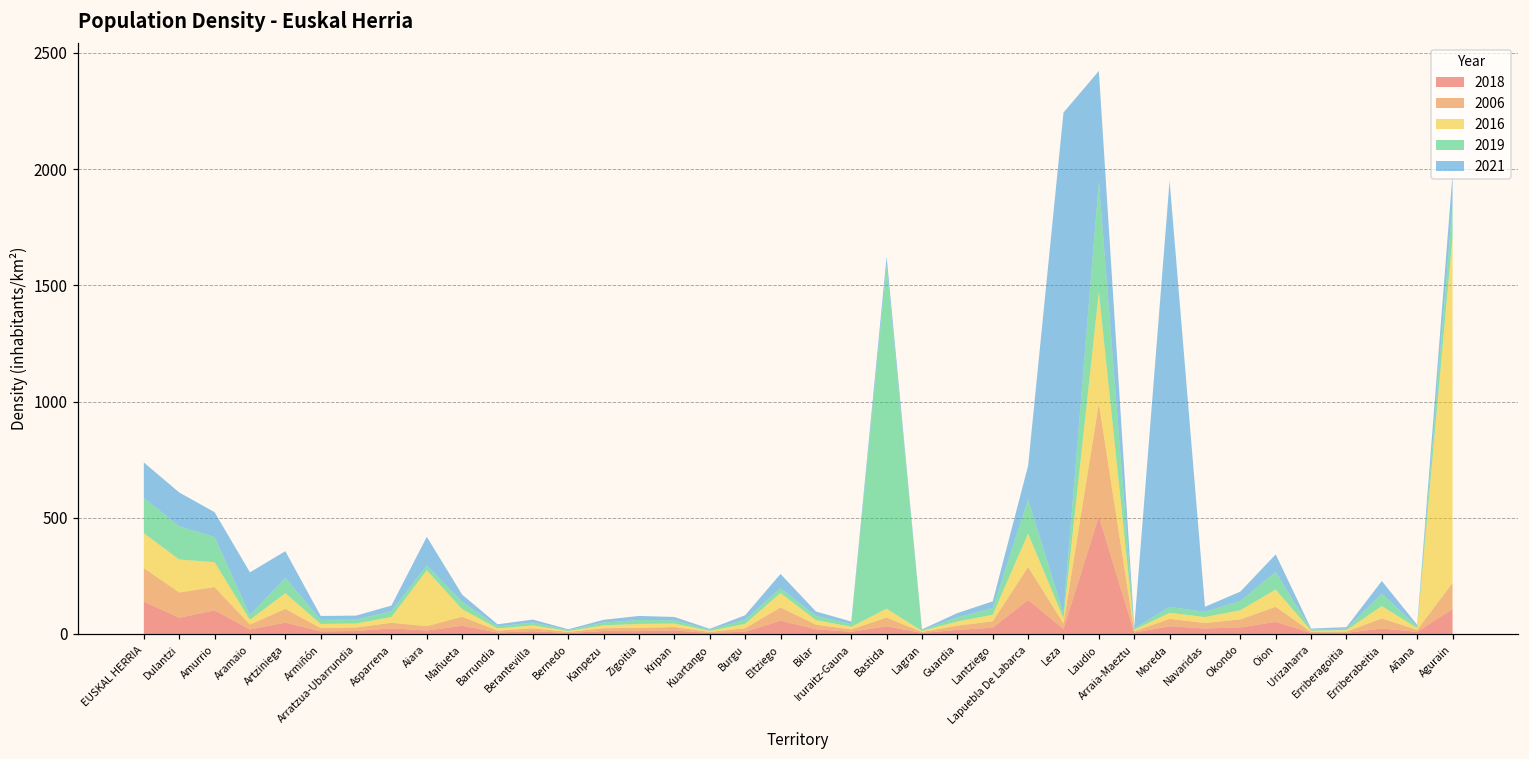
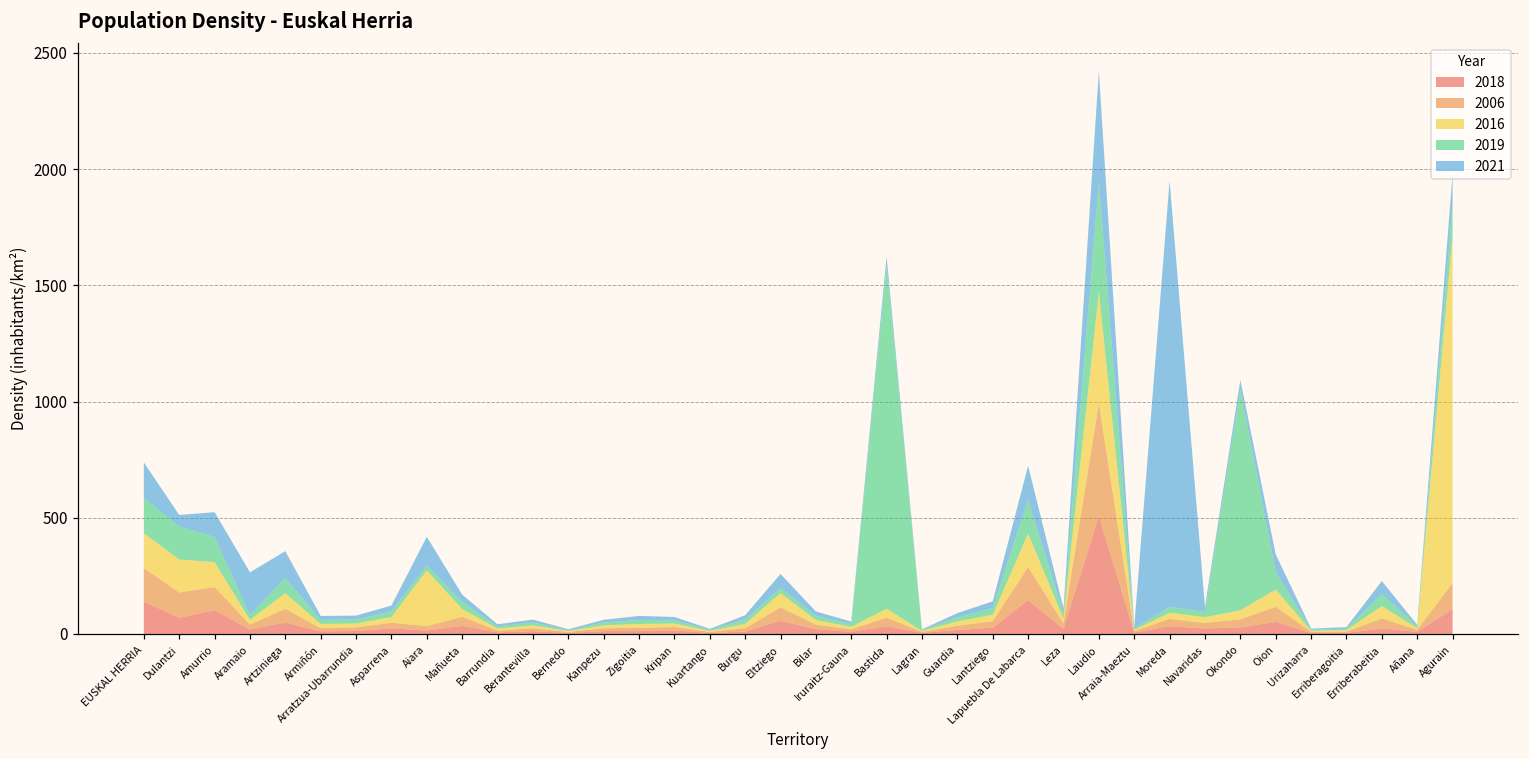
  {
    "2016": {
      "EUSKAL HERRIA": 150,
      "Dulantzi": 140,
      "Amurrio": 110,
      "Aramaio": 20,
      "Artziniega": 70,
      "Armiñón": 20,
      "Arratzua-Ubarrundia": 20,
      "Asparrena": 20,
      "Aiara": 240,
      "Mañueta": 30,
      "Berantevilla": 10,
      "Zigoitia": 20,
      "Kripan": 10,
      "Burgu": 20,
      "Eltziego": 60,
      "Bilar": 20,
      "Bastida": 40,
      "Guardia": 20,
      "Lantziego": 30,
      "Lapuebla De Labarca": 140,
      "Leza": 20,
      "Laudio": 480,
      "Moreda": 30,
      "Navaridas": 30,
      "Okondo": 40,
      "Oion": 70,
      "Erriberabeitia": 50,
      "Agurain": 1490
    },
    "2019": {
      "EUSKAL HERRIA": 150,
      "Dulantzi": 140,
      "Amurrio": 110,
      "Aramaio": 20,
      "Artziniega": 70,
      "Armiñón": 20,
      "Arratzua-Ubarrundia": 20,
      "Asparrena": 20,
      "Aiara": 20,
      "Mañueta": 30,
      "Berantevilla": 10,
      "Zigoitia": 20,
      "Kripan": 10,
      "Burgu": 20,
      "Eltziego": 20,
      "Bilar": 20,
      "Bastida": 1480,
      "Guardia": 20,
      "Lantziego": 30,
      "Lapuebla De Labarca": 150,
      "Leza": 20,
      "Laudio": 480,
      "Moreda": 30,
      "Navaridas": 20,
-     "Okondo": 40,
+     "Okondo": 950,
      "Oion": 80,
      "Erriberabeitia": 50,
      "Agurain": 130
    },
    "2021": {
      "EUSKAL HERRIA": 150,
-     "Dulantzi": 150,
+     "Dulantzi": 50,
      "Amurrio": 110,
      "Aramaio": 180,
      "Artziniega": 110,
      "Armiñón": 20,
      "Arratzua-Ubarrundia": 20,
      "Asparrena": 20,
      "Aiara": 120,
      "Mañueta": 30,
      "Berantevilla": 10,
      "Kanpezu": 10,
      "Zigoitia": 20,
      "Kripan": 10,
      "Burgu": 20,
      "Eltziego": 60,
      "Bilar": 20,
      "Bastida": 40,
      "Guardia": 20,
      "Lantziego": 30,
      "Lapuebla De Labarca": 150,
-     "Leza": 2160,
+     "Leza": 20,
      "Laudio": 480,
      "Moreda": 1830,
      "Navaridas": 20,
      "Okondo": 40,
      "Oion": 80,
      "Erriberabeitia": 50
    }
  }
